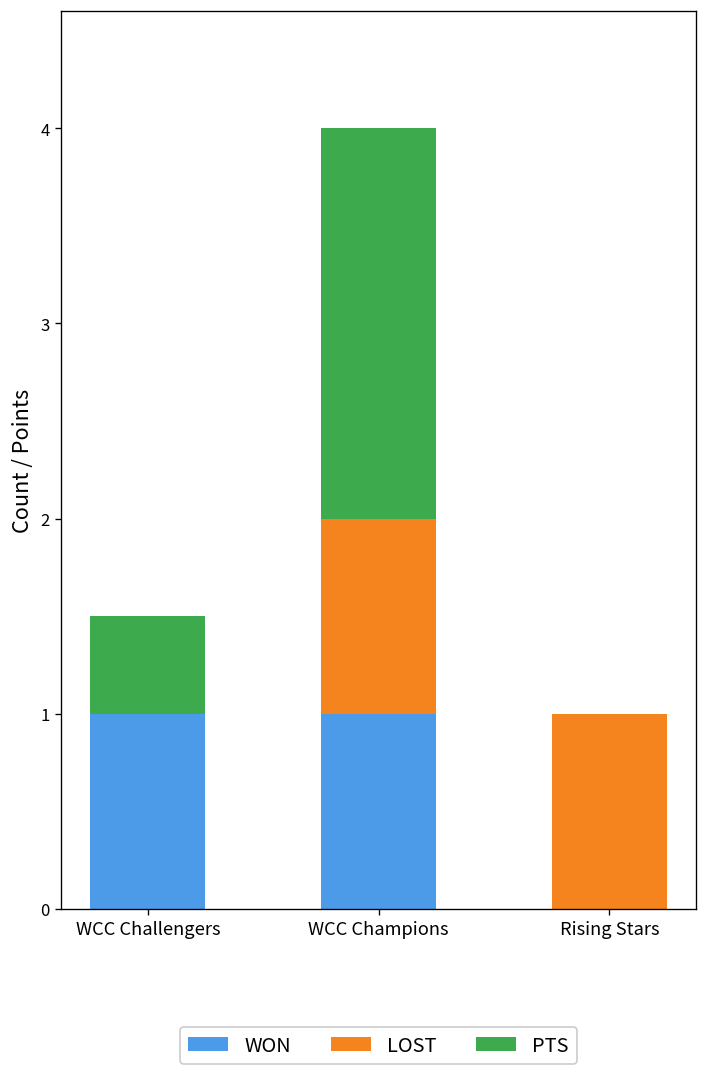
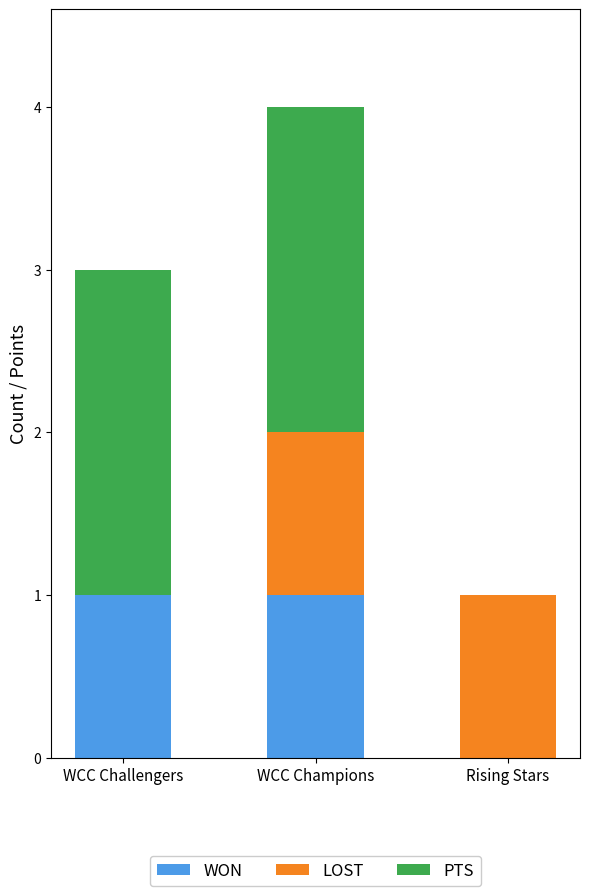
  {
    "WON": {
      "WCC Challengers": 1.0,
      "WCC Champions": 1.0,
      "Rising Stars": 0.0
    },
    "PTS": {
-     "WCC Challengers": 0.5,
+     "WCC Challengers": 2.0,
      "WCC Champions": 2.0,
      "Rising Stars": 0.0
    }
  }
